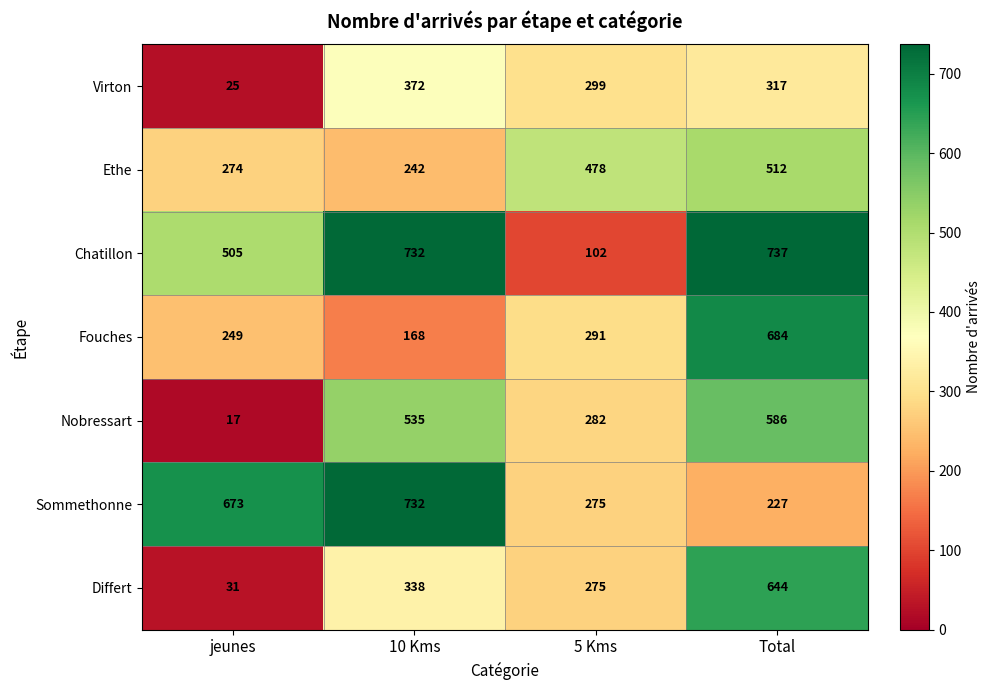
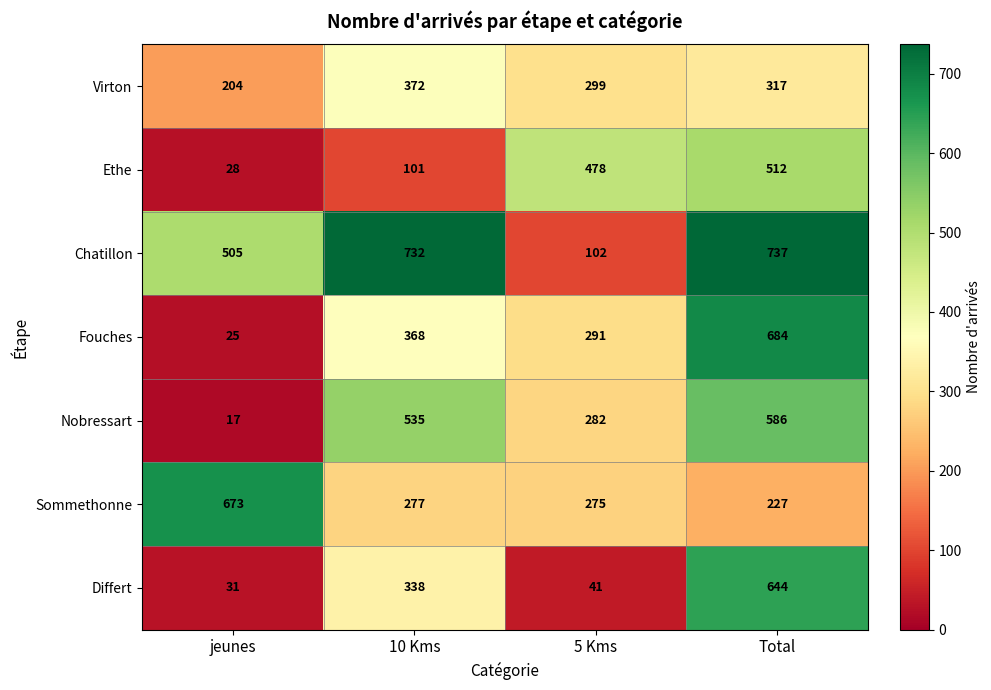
  {
    "Virton": {
-     "jeunes": 25,
+     "jeunes": 204,
      "10 Kms": 372,
      "5 Kms": 299,
      "Total": 317
    },
    "Ethe": {
-     "jeunes": 274,
-     "10 Kms": 242,
+     "jeunes": 28,
+     "10 Kms": 101,
      "5 Kms": 478,
      "Total": 512
    },
    "Chatillon": {
      "jeunes": 505,
      "10 Kms": 732,
      "5 Kms": 102,
      "Total": 737
    },
    "Fouches": {
-     "jeunes": 249,
-     "10 Kms": 168,
+     "jeunes": 25,
+     "10 Kms": 368,
      "5 Kms": 291,
      "Total": 684
    },
    "Nobressart": {
      "jeunes": 17,
      "10 Kms": 535,
      "5 Kms": 282,
      "Total": 586
    },
    "Sommethonne": {
      "jeunes": 673,
-     "10 Kms": 732,
+     "10 Kms": 277,
      "5 Kms": 275,
      "Total": 227
    },
    "Differt": {
      "jeunes": 31,
      "10 Kms": 338,
-     "5 Kms": 275,
+     "5 Kms": 41,
      "Total": 644
    }
  }
